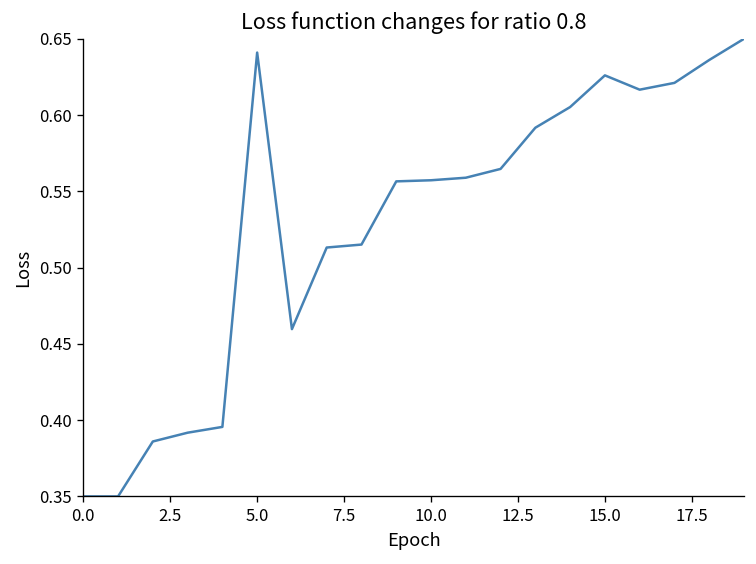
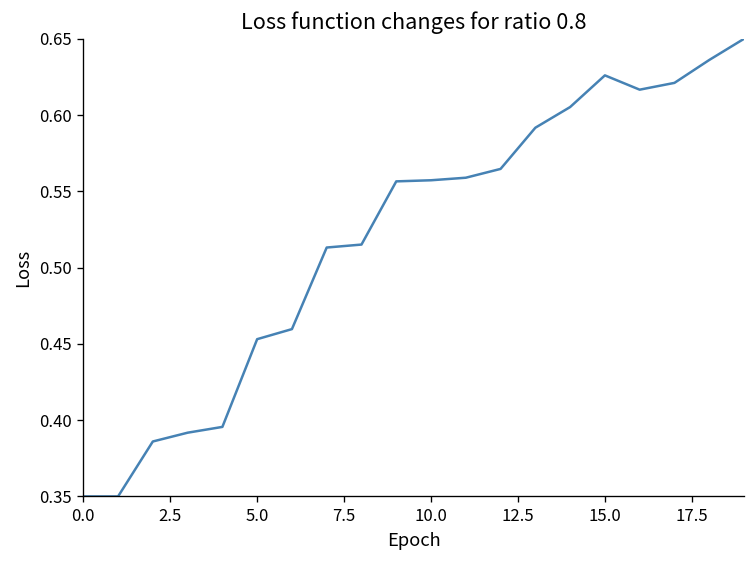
  {
    "0.0": 0.350,
-   "5.0": 0.641,
+   "5.0": 0.453,
    "10.0": 0.557,
    "15.0": 0.626
  }
